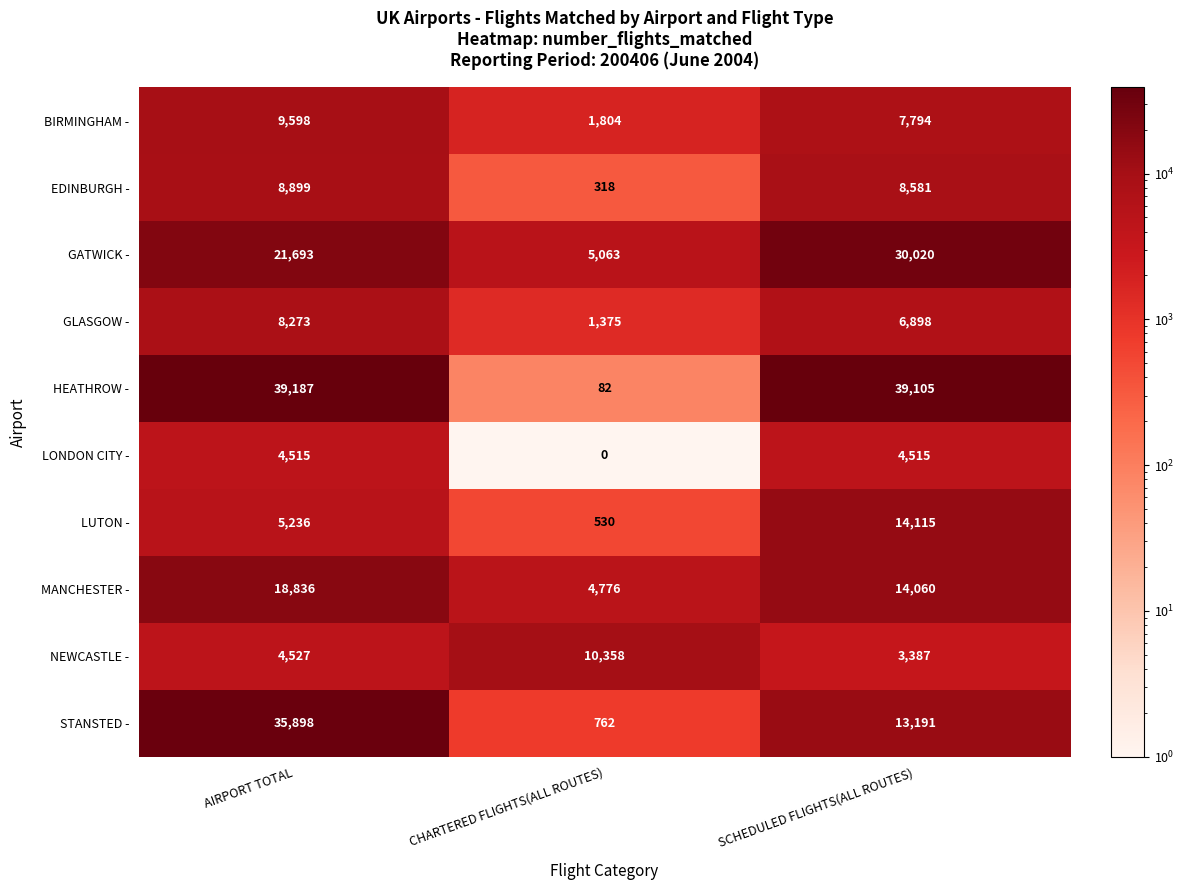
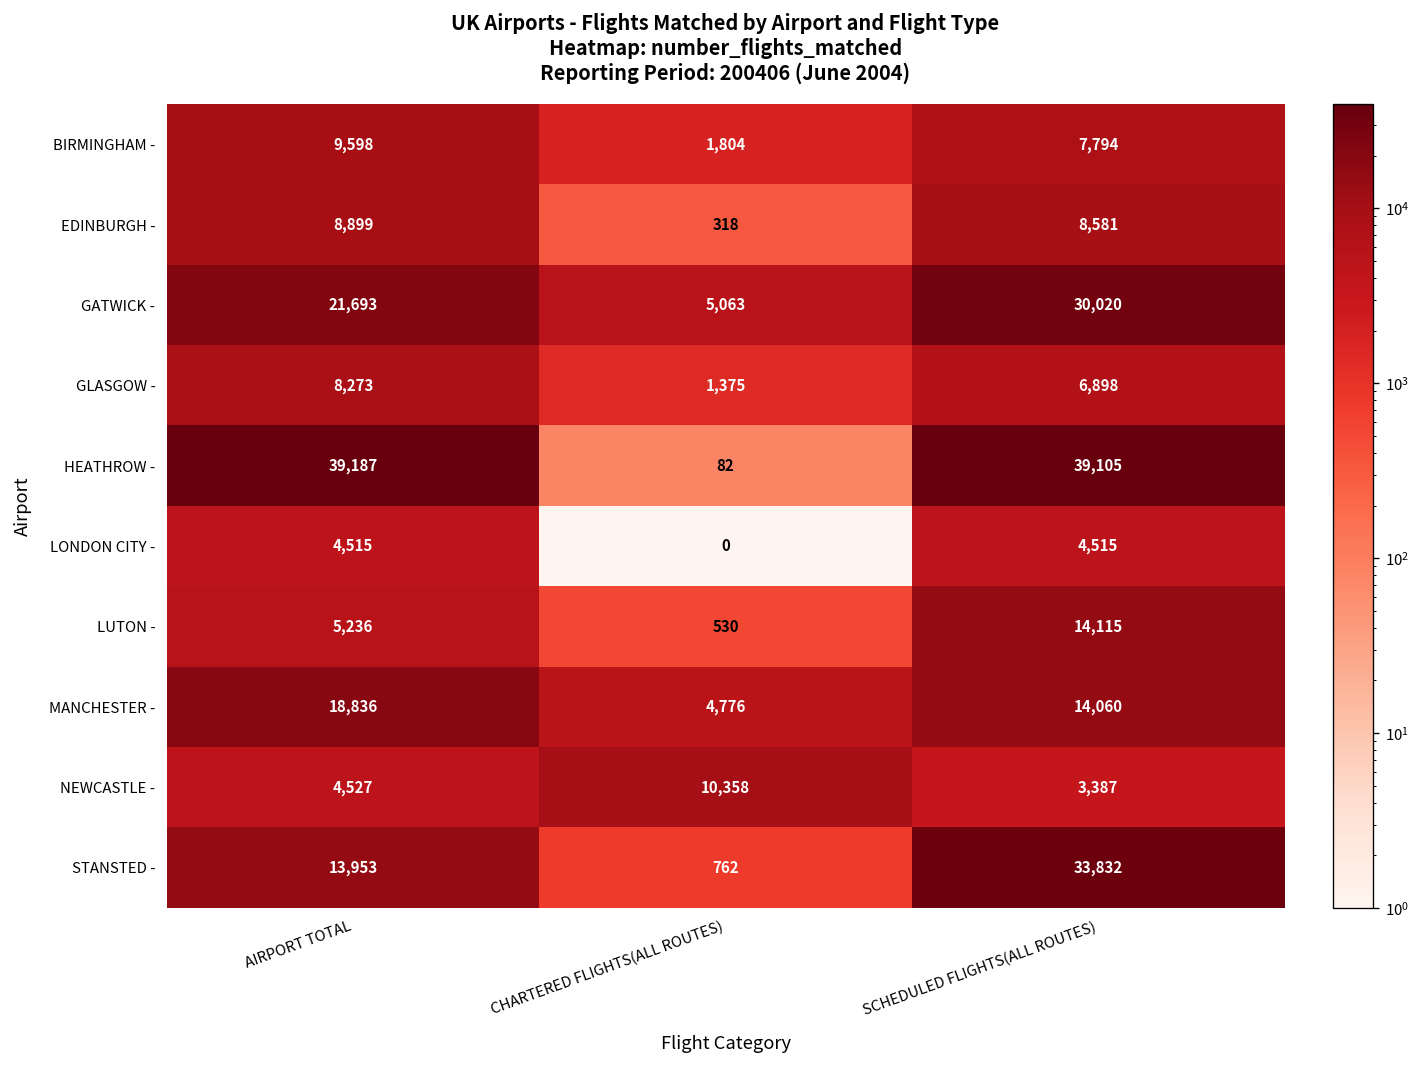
  {
    "BIRMINGHAM -": {
      "AIRPORT TOTAL": "9,598",
      "CHARTERED FLIGHTS(ALL ROUTES)": "1,804",
      "SCHEDULED FLIGHTS(ALL ROUTES)": "7,794"
    },
    "EDINBURGH -": {
      "AIRPORT TOTAL": "8,899",
      "CHARTERED FLIGHTS(ALL ROUTES)": "318",
      "SCHEDULED FLIGHTS(ALL ROUTES)": "8,581"
    },
    "GATWICK -": {
      "AIRPORT TOTAL": "21,693",
      "CHARTERED FLIGHTS(ALL ROUTES)": "5,063",
      "SCHEDULED FLIGHTS(ALL ROUTES)": "30,020"
    },
    "GLASGOW -": {
      "AIRPORT TOTAL": "8,273",
      "CHARTERED FLIGHTS(ALL ROUTES)": "1,375",
      "SCHEDULED FLIGHTS(ALL ROUTES)": "6,898"
    },
    "HEATHROW -": {
      "AIRPORT TOTAL": "39,187",
      "CHARTERED FLIGHTS(ALL ROUTES)": "82",
      "SCHEDULED FLIGHTS(ALL ROUTES)": "39,105"
    },
    "LONDON CITY -": {
      "AIRPORT TOTAL": "4,515",
      "CHARTERED FLIGHTS(ALL ROUTES)": "0",
      "SCHEDULED FLIGHTS(ALL ROUTES)": "4,515"
    },
    "LUTON -": {
      "AIRPORT TOTAL": "5,236",
      "CHARTERED FLIGHTS(ALL ROUTES)": "530",
      "SCHEDULED FLIGHTS(ALL ROUTES)": "14,115"
    },
    "MANCHESTER -": {
      "AIRPORT TOTAL": "18,836",
      "CHARTERED FLIGHTS(ALL ROUTES)": "4,776",
      "SCHEDULED FLIGHTS(ALL ROUTES)": "14,060"
    },
    "NEWCASTLE -": {
      "AIRPORT TOTAL": "4,527",
      "CHARTERED FLIGHTS(ALL ROUTES)": "10,358",
      "SCHEDULED FLIGHTS(ALL ROUTES)": "3,387"
    },
    "STANSTED -": {
-     "AIRPORT TOTAL": "35,898",
+     "AIRPORT TOTAL": "13,953",
      "CHARTERED FLIGHTS(ALL ROUTES)": "762",
-     "SCHEDULED FLIGHTS(ALL ROUTES)": "13,191"
+     "SCHEDULED FLIGHTS(ALL ROUTES)": "33,832"
    }
  }
